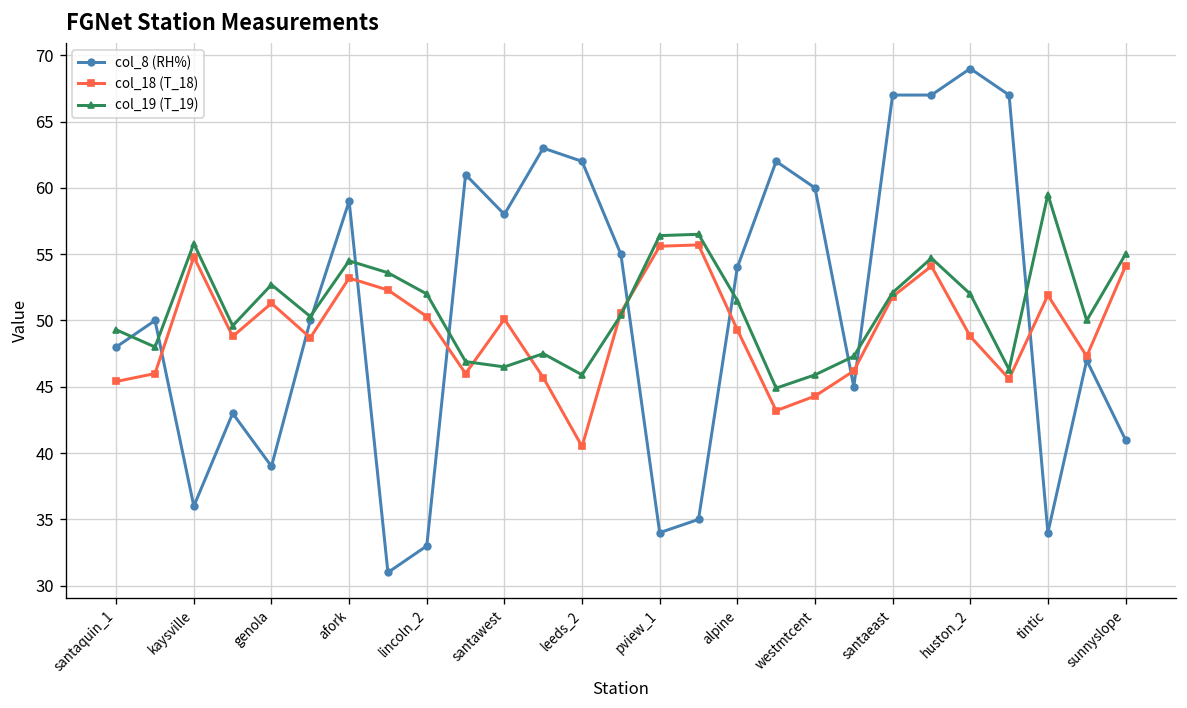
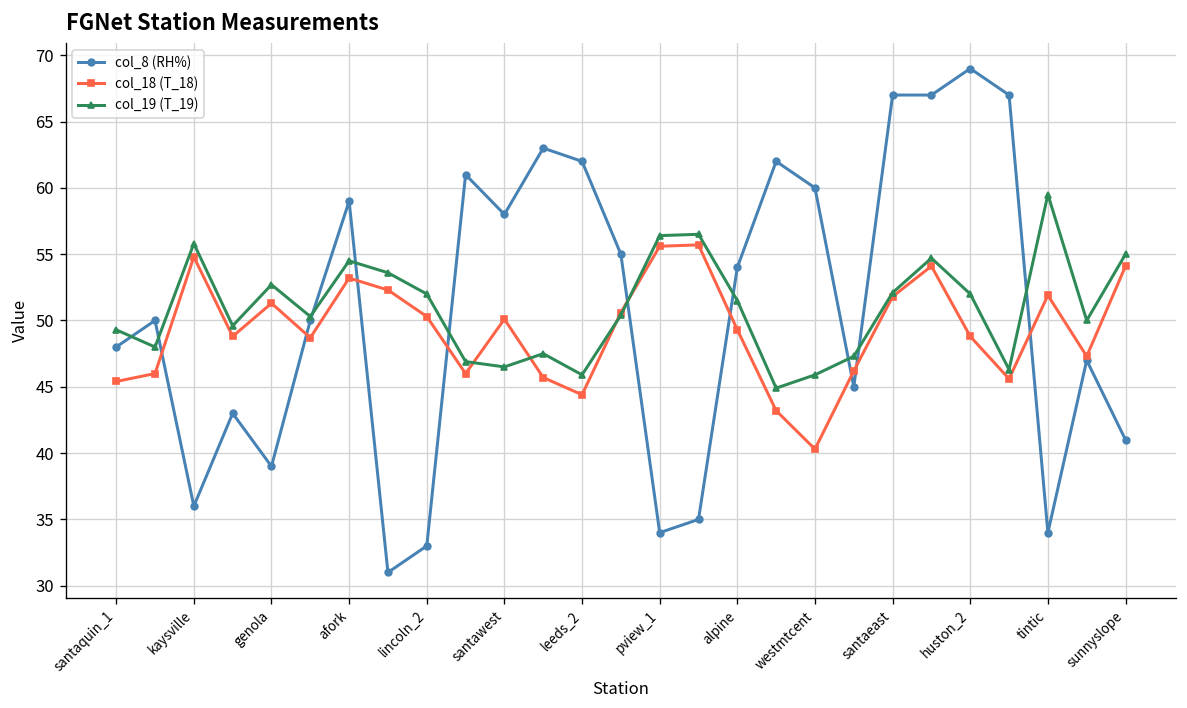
  {
    "col_8 (RH%)": {
      "santaquin_1": 48.0,
      "kaysville": 36.0,
      "genola": 39.0,
      "afork": 59.0,
      "lincoln_2": 33.0,
      "santawest": 58.0,
      "leeds_2": 62.0,
      "pview_1": 34.0,
      "alpine": 54.0,
      "westmtcent": 60.0,
      "santaeast": 67.0,
      "huston_2": 69.0,
      "tintic": 34.0,
      "sunnyslope": 41.0
    },
    "col_18 (T_18)": {
      "santaquin_1": 45.4,
      "kaysville": 54.8,
      "genola": 51.3,
      "afork": 53.2,
      "lincoln_2": 50.3,
      "santawest": 50.1,
-     "leeds_2": 40.5,
+     "leeds_2": 44.4,
      "pview_1": 55.6,
      "alpine": 49.3,
-     "westmtcent": 44.3,
+     "westmtcent": 40.3,
      "santaeast": 51.8,
      "huston_2": 48.8,
      "tintic": 51.9,
      "sunnyslope": 54.1
    },
    "col_19 (T_19)": {
      "santaquin_1": 49.3,
      "kaysville": 55.8,
      "genola": 52.7,
      "afork": 54.5,
      "lincoln_2": 52.0,
      "santawest": 46.5,
      "leeds_2": 45.9,
      "pview_1": 56.4,
      "alpine": 51.5,
      "westmtcent": 45.9,
      "santaeast": 52.1,
      "huston_2": 52.0,
      "tintic": 59.5,
      "sunnyslope": 55.0
    }
  }
